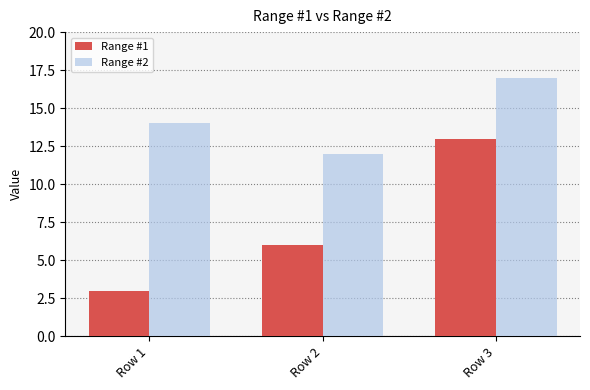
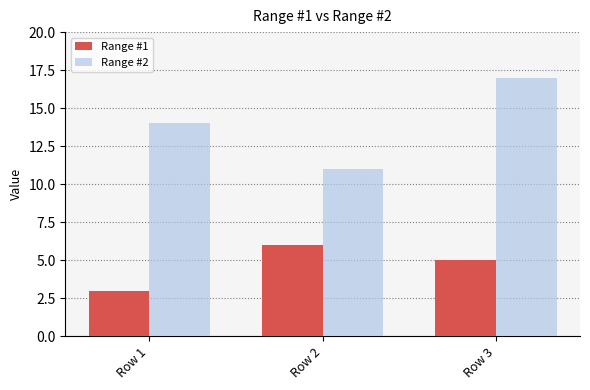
  {
    "Range #1": {
      "Row 1": 3,
      "Row 2": 6,
-     "Row 3": 13
+     "Row 3": 5
    },
    "Range #2": {
      "Row 1": 14,
-     "Row 2": 12,
+     "Row 2": 11,
      "Row 3": 17
    }
  }
